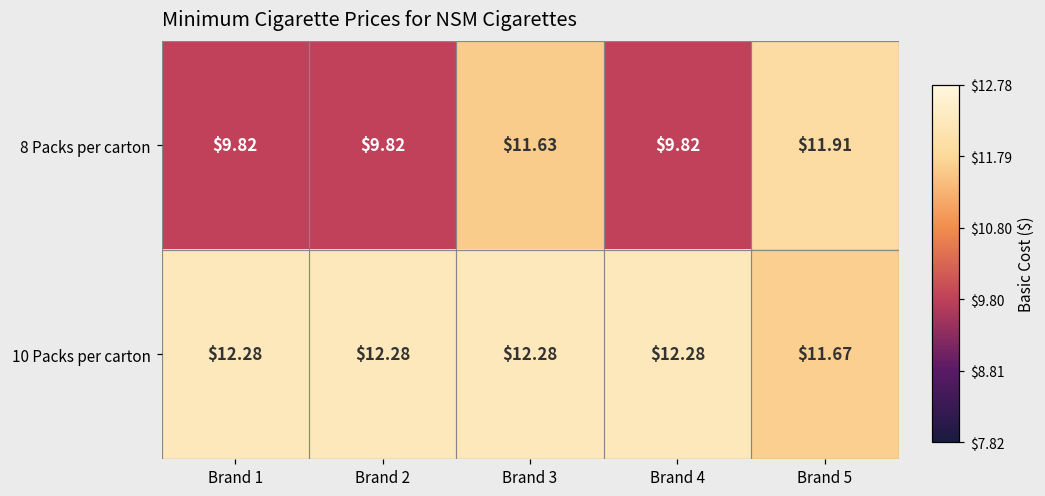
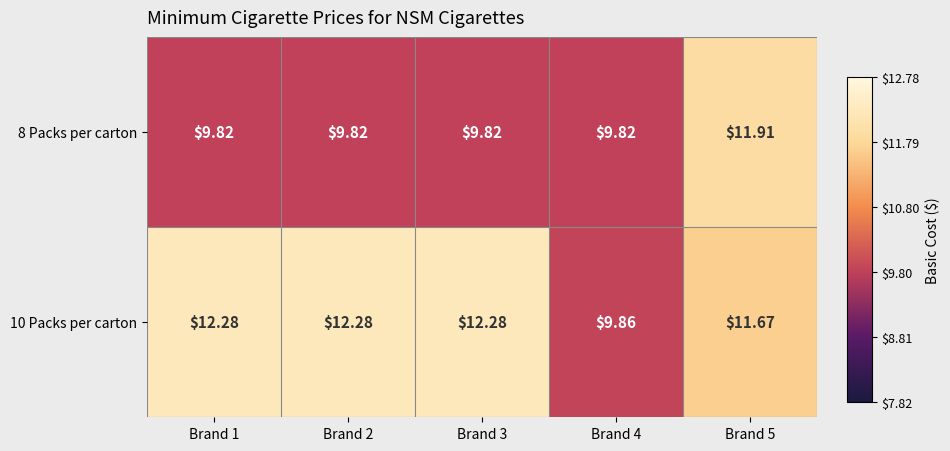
  {
    "8 Packs per carton": {
      "Brand 1": "$9.82",
      "Brand 2": "$9.82",
-     "Brand 3": "$11.63",
+     "Brand 3": "$9.82",
      "Brand 4": "$9.82",
      "Brand 5": "$11.91"
    },
    "10 Packs per carton": {
      "Brand 1": "$12.28",
      "Brand 2": "$12.28",
      "Brand 3": "$12.28",
-     "Brand 4": "$12.28",
+     "Brand 4": "$9.86",
      "Brand 5": "$11.67"
    }
  }
